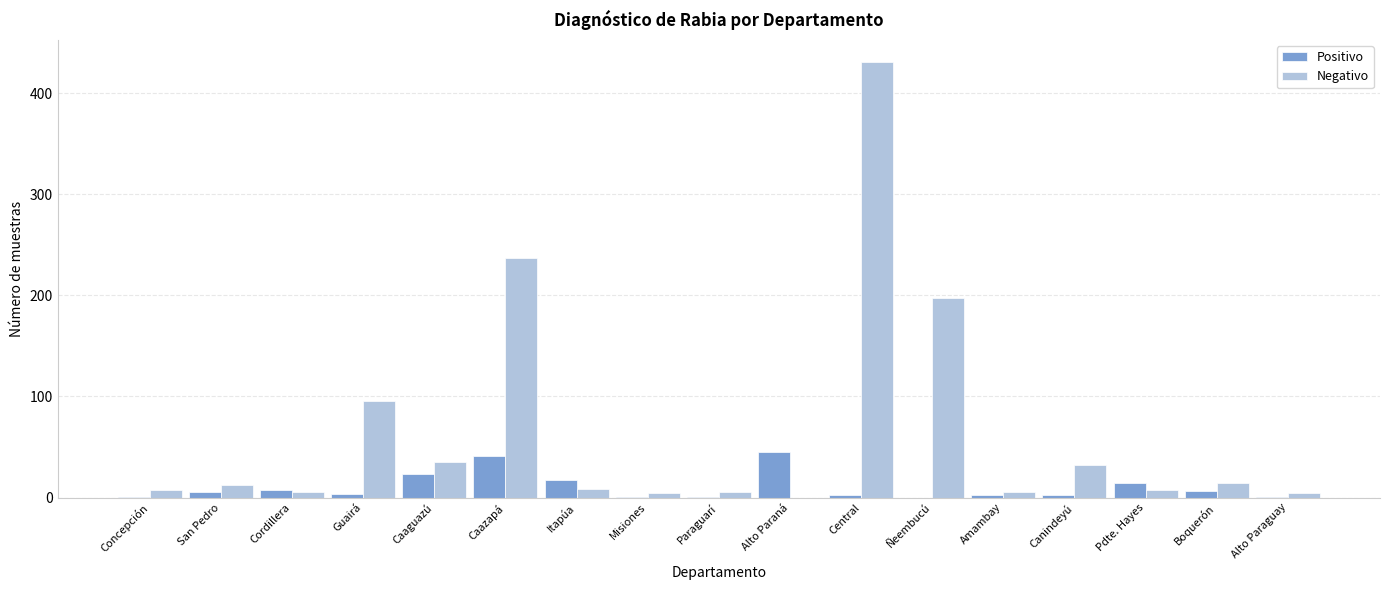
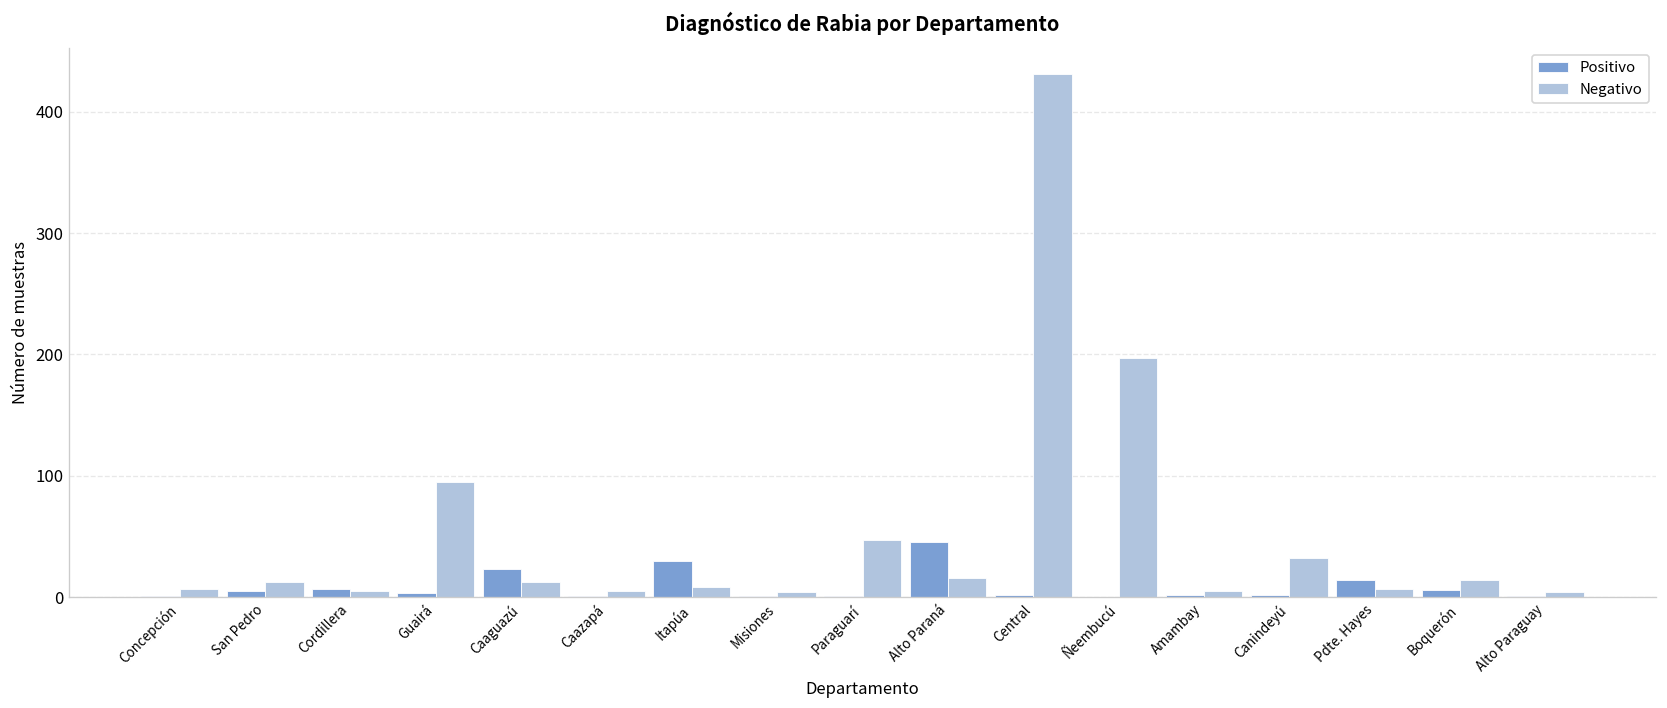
  {
    "Positivo": {
      "San Pedro": 5,
      "Cordillera": 7,
      "Guairá": 3,
      "Caaguazú": 23,
-     "Caazapá": 41,
-     "Itapúa": 17,
+     "Caazapá": 1,
+     "Itapúa": 30,
      "Alto Paraná": 45,
      "Ñeembucú": 0,
      "Pdte. Hayes": 14,
      "Boquerón": 6
    },
    "Negativo": {
      "Concepción": 7,
      "San Pedro": 12,
      "Cordillera": 5,
      "Guairá": 95,
-     "Caaguazú": 35,
-     "Caazapá": 237,
+     "Caaguazú": 12,
+     "Caazapá": 5,
      "Itapúa": 8,
      "Misiones": 4,
-     "Paraguarí": 5,
-     "Alto Paraná": 0,
+     "Paraguarí": 47,
+     "Alto Paraná": 16,
      "Central": 431,
      "Ñeembucú": 197,
      "Amambay": 5,
      "Canindeyú": 32,
      "Pdte. Hayes": 7,
      "Boquerón": 14,
      "Alto Paraguay": 4
    }
  }
